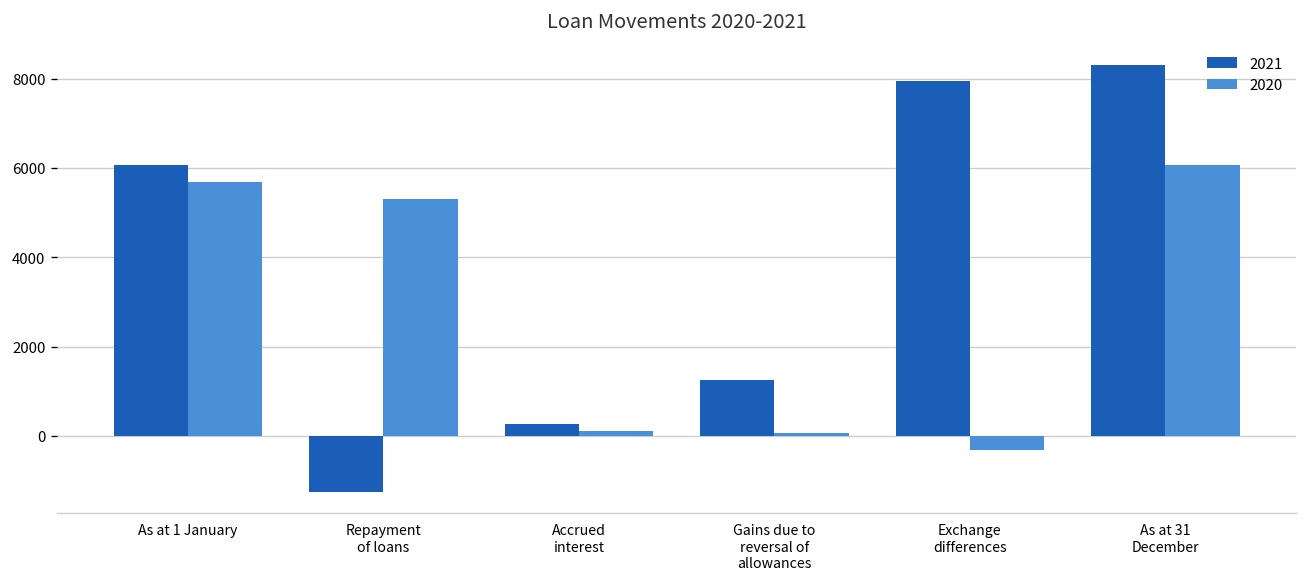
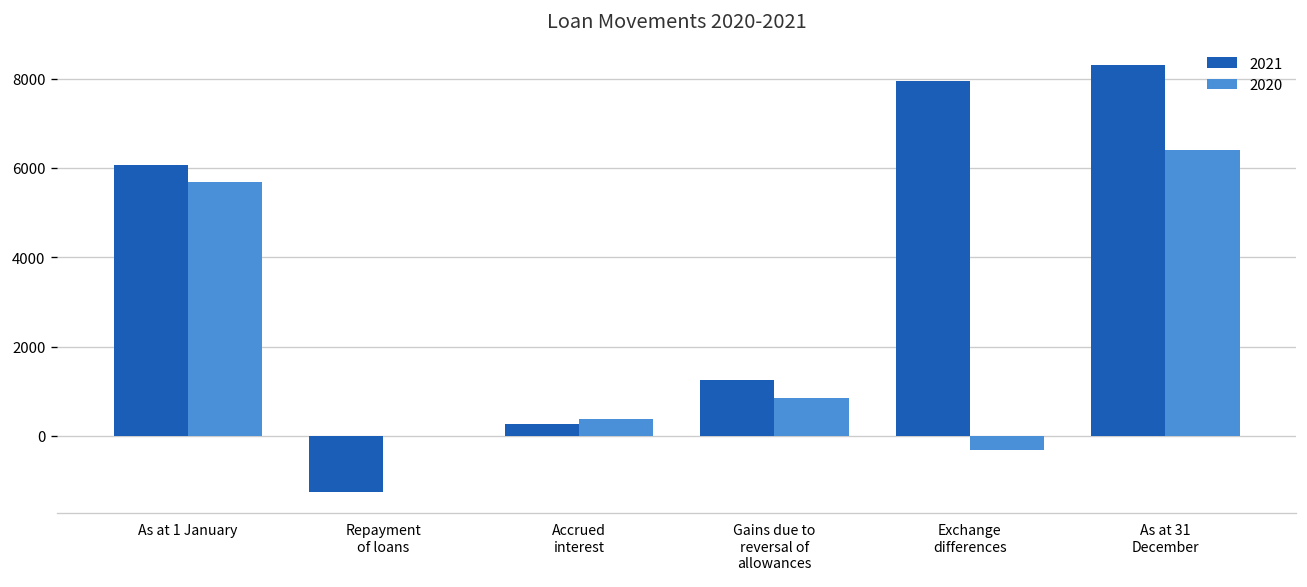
  {
    "2021": {
      "As at 1 January": 6100,
      "Repayment of loans": -1300,
      "Accrued interest": 300,
      "Gains due to reversal of allowances": 1300,
      "Exchange differences": 8000,
      "As at 31 December": 8300
    },
    "2020": {
      "As at 1 January": 5700,
-     "Repayment of loans": 5300,
-     "Accrued interest": 100,
-     "Gains due to reversal of allowances": 100,
+     "Repayment of loans": 0,
+     "Accrued interest": 400,
+     "Gains due to reversal of allowances": 800,
      "Exchange differences": -300,
-     "As at 31 December": 6100
+     "As at 31 December": 6400
    }
  }
